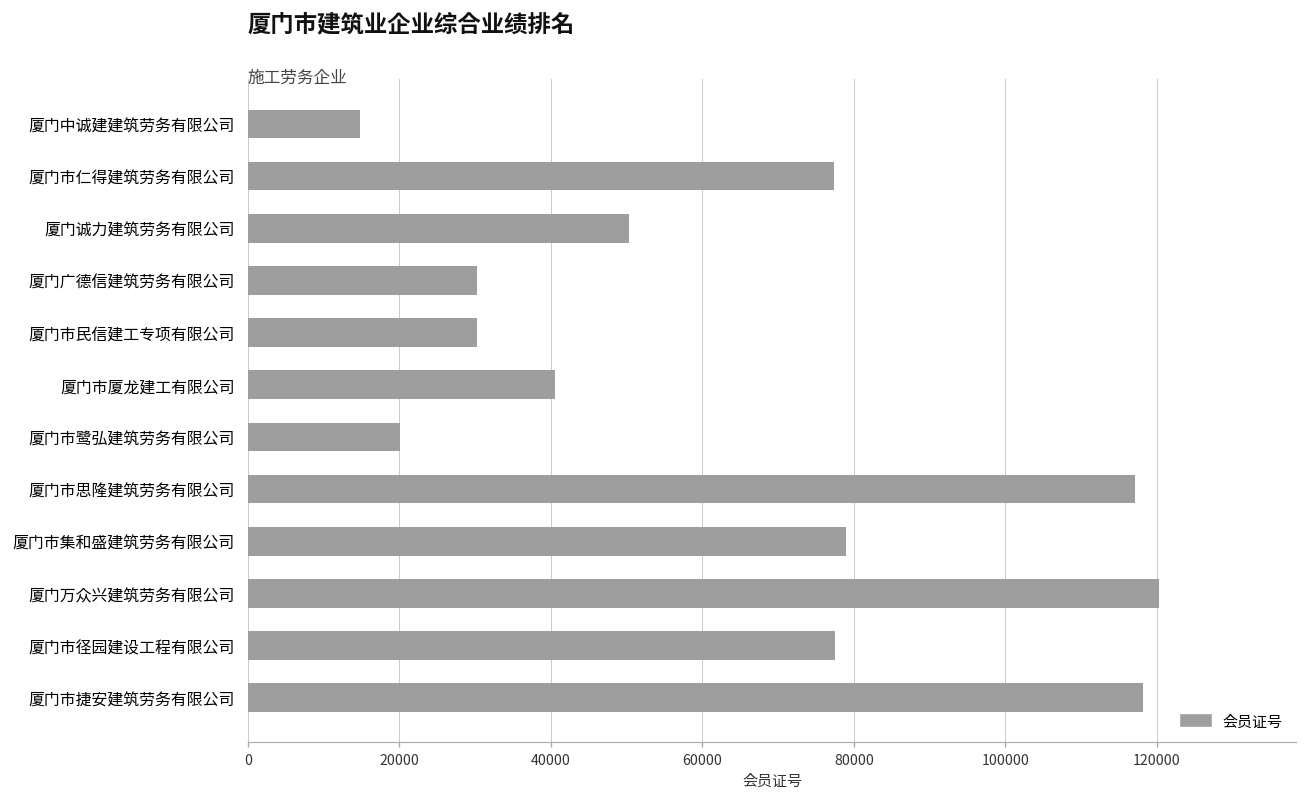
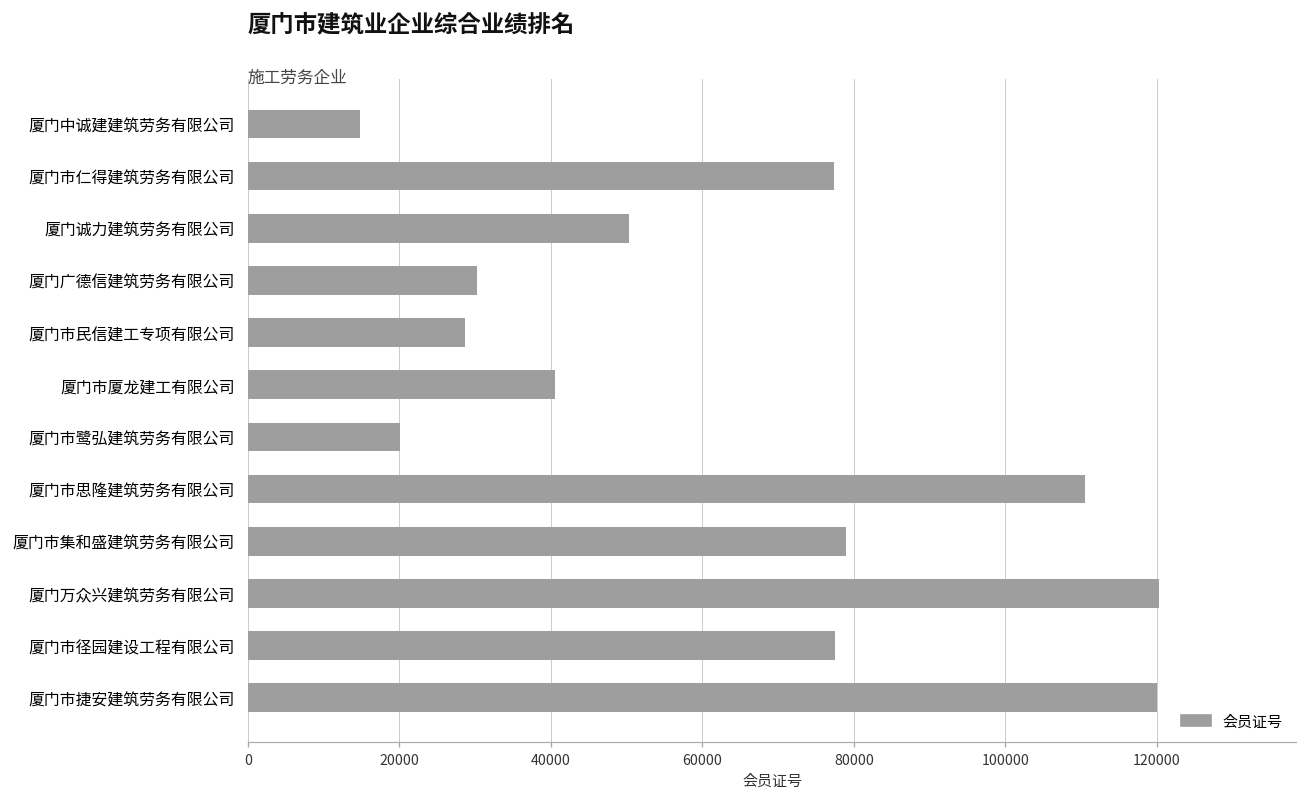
  {
    "厦门中诚建建筑劳务有限公司": 15000,
    "厦门市仁得建筑劳务有限公司": 77000,
    "厦门诚力建筑劳务有限公司": 50000,
    "厦门广德信建筑劳务有限公司": 30000,
-   "厦门市民信建工专项有限公司": 30000,
+   "厦门市民信建工专项有限公司": 29000,
    "厦门市厦龙建工有限公司": 40000,
    "厦门市鹭弘建筑劳务有限公司": 20000,
-   "厦门市思隆建筑劳务有限公司": 117000,
+   "厦门市思隆建筑劳务有限公司": 110000,
    "厦门市集和盛建筑劳务有限公司": 79000,
    "厦门万众兴建筑劳务有限公司": 120000,
    "厦门市径园建设工程有限公司": 77000,
-   "厦门市捷安建筑劳务有限公司": 118000
+   "厦门市捷安建筑劳务有限公司": 120000
  }
